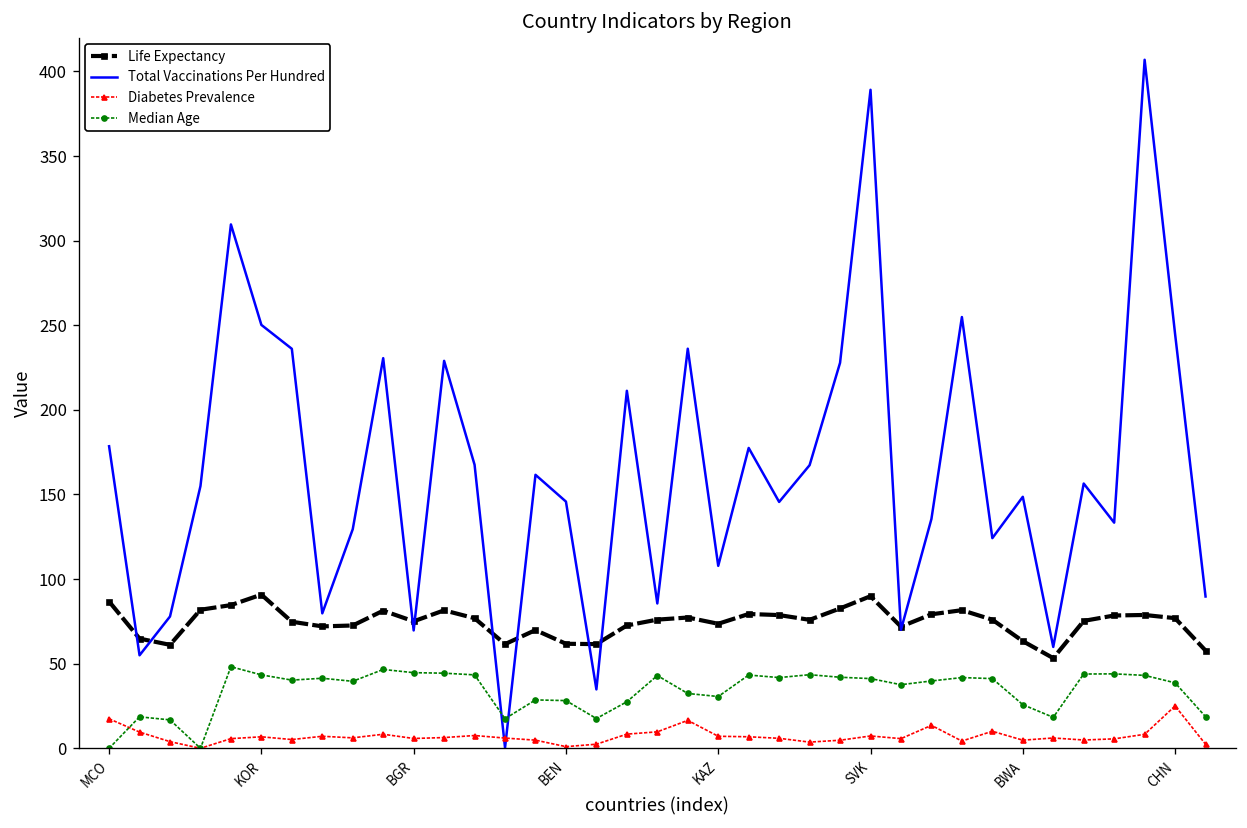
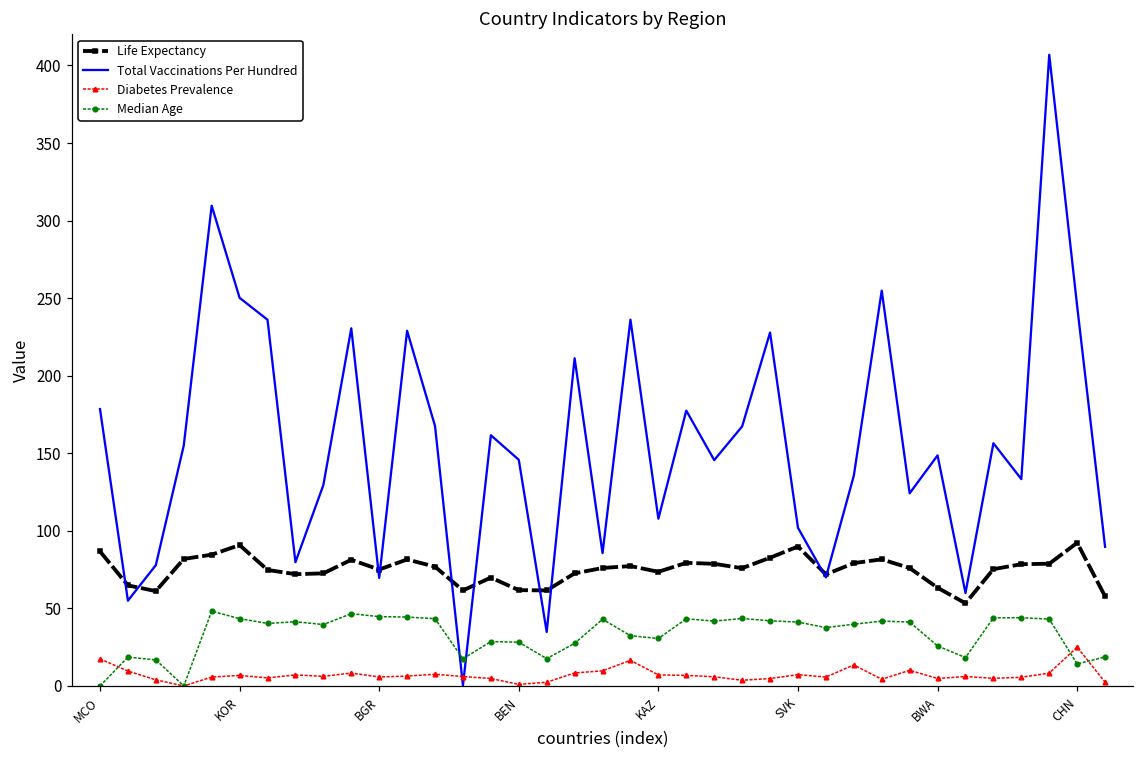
  {
    "Life Expectancy": {
      "MCO": 87,
      "KOR": 91,
      "BGR": 75,
      "BEN": 62,
      "KAZ": 74,
      "SVK": 90,
      "BWA": 63,
-     "CHN": 77
+     "CHN": 92
    },
    "Total Vaccinations Per Hundred": {
      "MCO": 179,
      "KOR": 250,
      "BGR": 70,
      "BEN": 146,
      "KAZ": 108,
-     "SVK": 389,
+     "SVK": 102,
      "BWA": 149,
      "CHN": 245
    },
    "Diabetes Prevalence": {
      "MCO": 17,
      "KOR": 7,
      "BGR": 6,
      "BEN": 1,
      "KAZ": 7,
      "SVK": 7,
      "BWA": 5,
      "CHN": 25
    },
    "Median Age": {
      "MCO": 0,
      "KOR": 43,
      "BGR": 45,
      "BEN": 28,
      "KAZ": 31,
      "SVK": 41,
      "BWA": 26,
-     "CHN": 39
+     "CHN": 14
    }
  }
